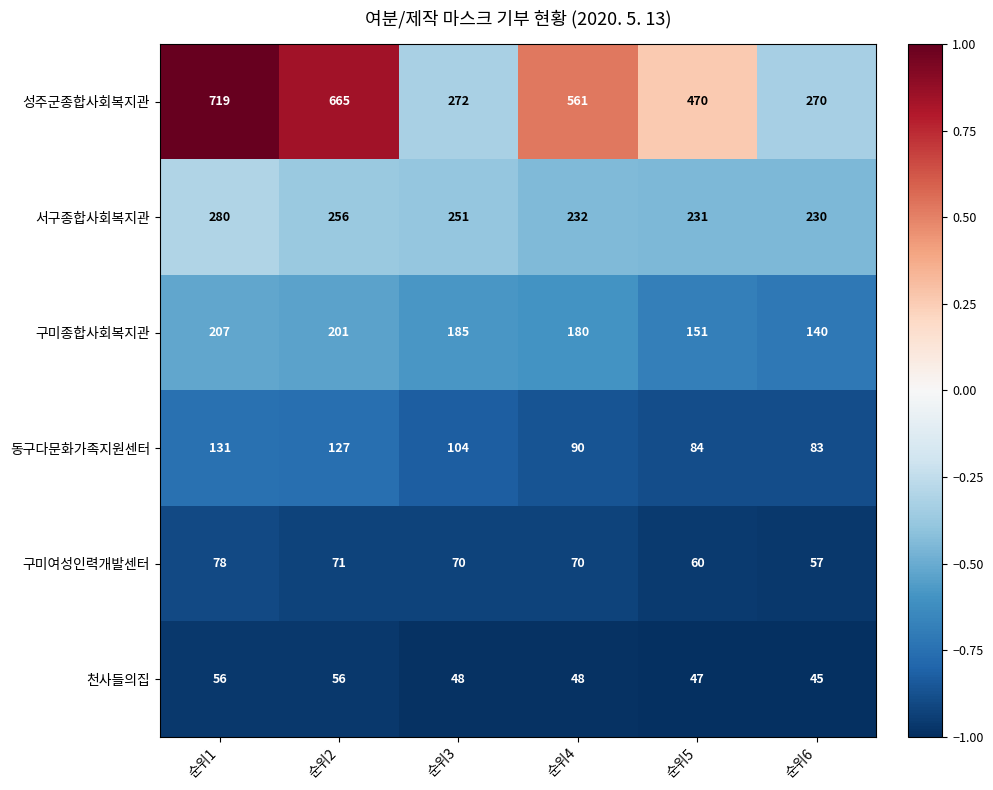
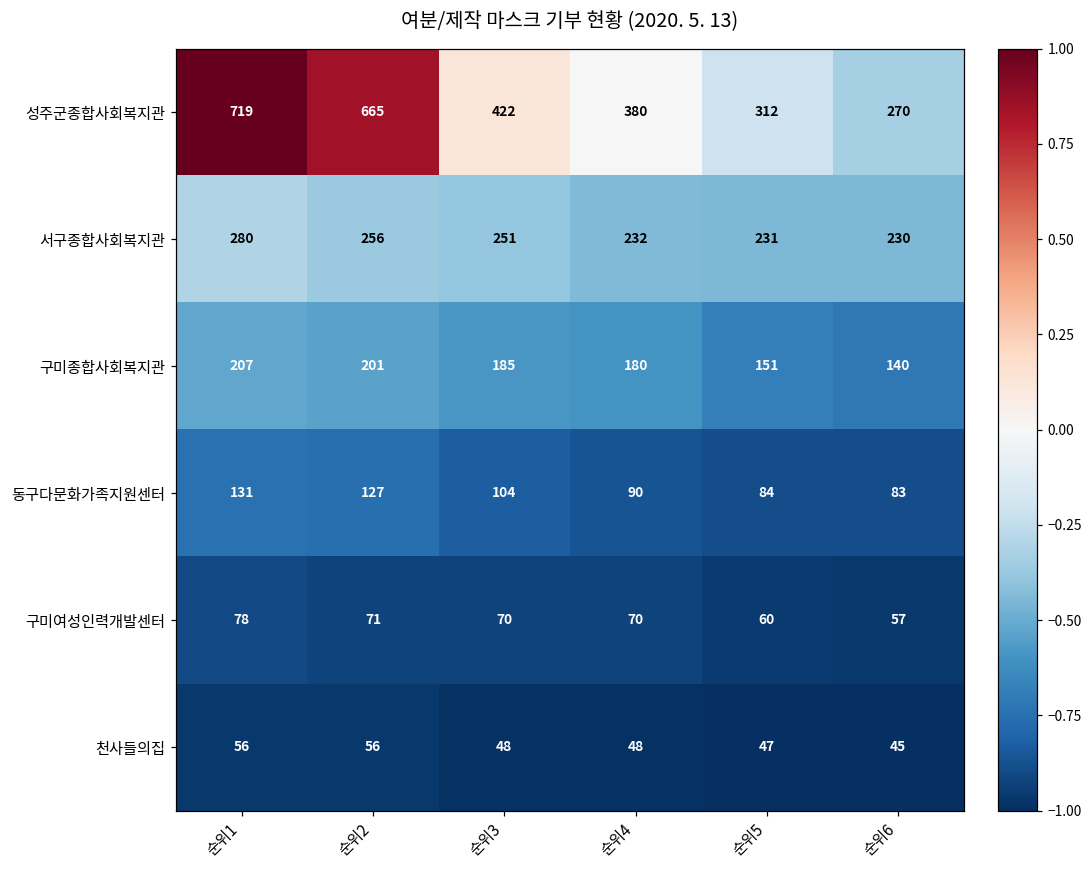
  {
    "성주군종합사회복지관": {
      "순위1": 719,
      "순위2": 665,
-     "순위3": 272,
-     "순위4": 561,
-     "순위5": 470,
+     "순위3": 422,
+     "순위4": 380,
+     "순위5": 312,
      "순위6": 270
    },
    "서구종합사회복지관": {
      "순위1": 280,
      "순위2": 256,
      "순위3": 251,
      "순위4": 232,
      "순위5": 231,
      "순위6": 230
    },
    "구미종합사회복지관": {
      "순위1": 207,
      "순위2": 201,
      "순위3": 185,
      "순위4": 180,
      "순위5": 151,
      "순위6": 140
    },
    "동구다문화가족지원센터": {
      "순위1": 131,
      "순위2": 127,
      "순위3": 104,
      "순위4": 90,
      "순위5": 84,
      "순위6": 83
    },
    "구미여성인력개발센터": {
      "순위1": 78,
      "순위2": 71,
      "순위3": 70,
      "순위4": 70,
      "순위5": 60,
      "순위6": 57
    },
    "천사들의집": {
      "순위1": 56,
      "순위2": 56,
      "순위3": 48,
      "순위4": 48,
      "순위5": 47,
      "순위6": 45
    }
  }
